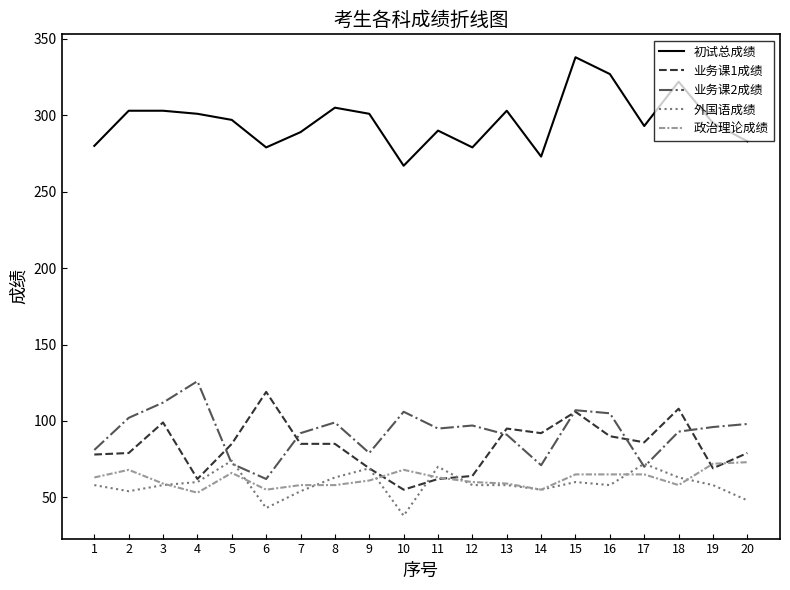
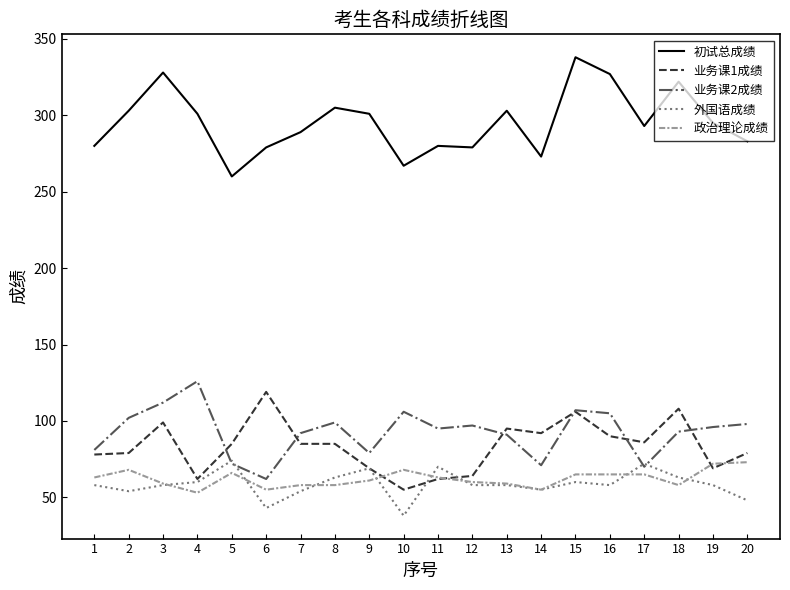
  {
    "初试总成绩": {
      "1": 280,
      "2": 303,
-     "3": 303,
+     "3": 328,
      "4": 301,
-     "5": 297,
+     "5": 260,
      "6": 279,
      "7": 289,
      "8": 305,
      "9": 301,
      "10": 267,
-     "11": 290,
+     "11": 280,
      "12": 279,
      "13": 303,
      "14": 273,
      "15": 338,
      "16": 327,
      "17": 293,
      "20": 283
    }
  }
